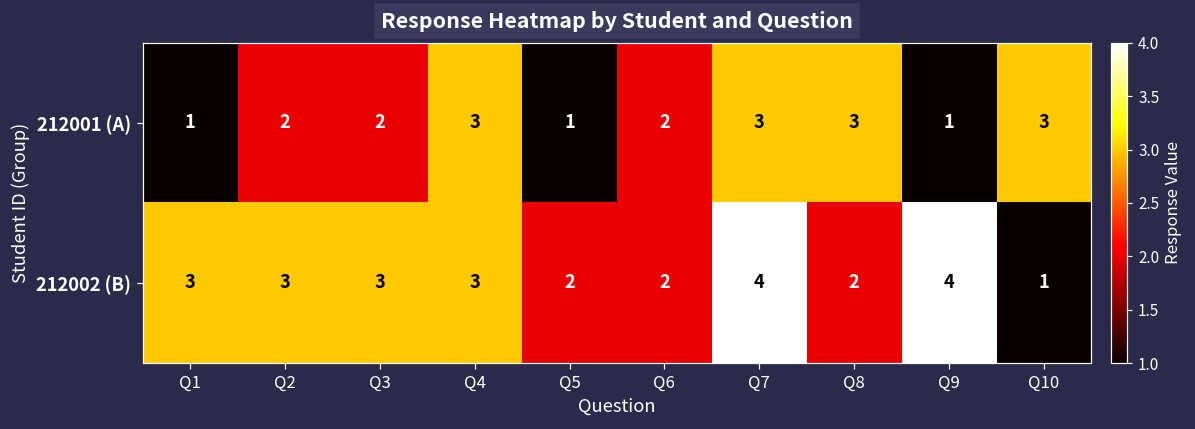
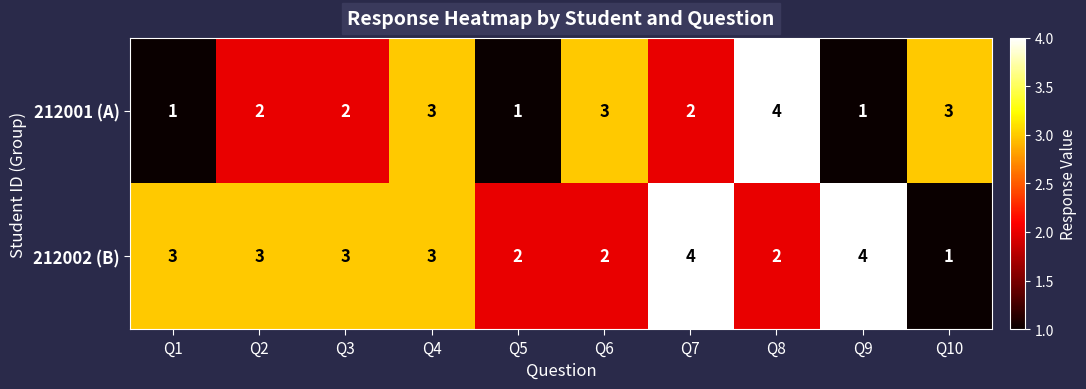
  {
    "212001 (A)": {
      "Q1": 1,
      "Q2": 2,
      "Q3": 2,
      "Q4": 3,
      "Q5": 1,
-     "Q6": 2,
-     "Q7": 3,
-     "Q8": 3,
+     "Q6": 3,
+     "Q7": 2,
+     "Q8": 4,
      "Q9": 1,
      "Q10": 3
    },
    "212002 (B)": {
      "Q1": 3,
      "Q2": 3,
      "Q3": 3,
      "Q4": 3,
      "Q5": 2,
      "Q6": 2,
      "Q7": 4,
      "Q8": 2,
      "Q9": 4,
      "Q10": 1
    }
  }
